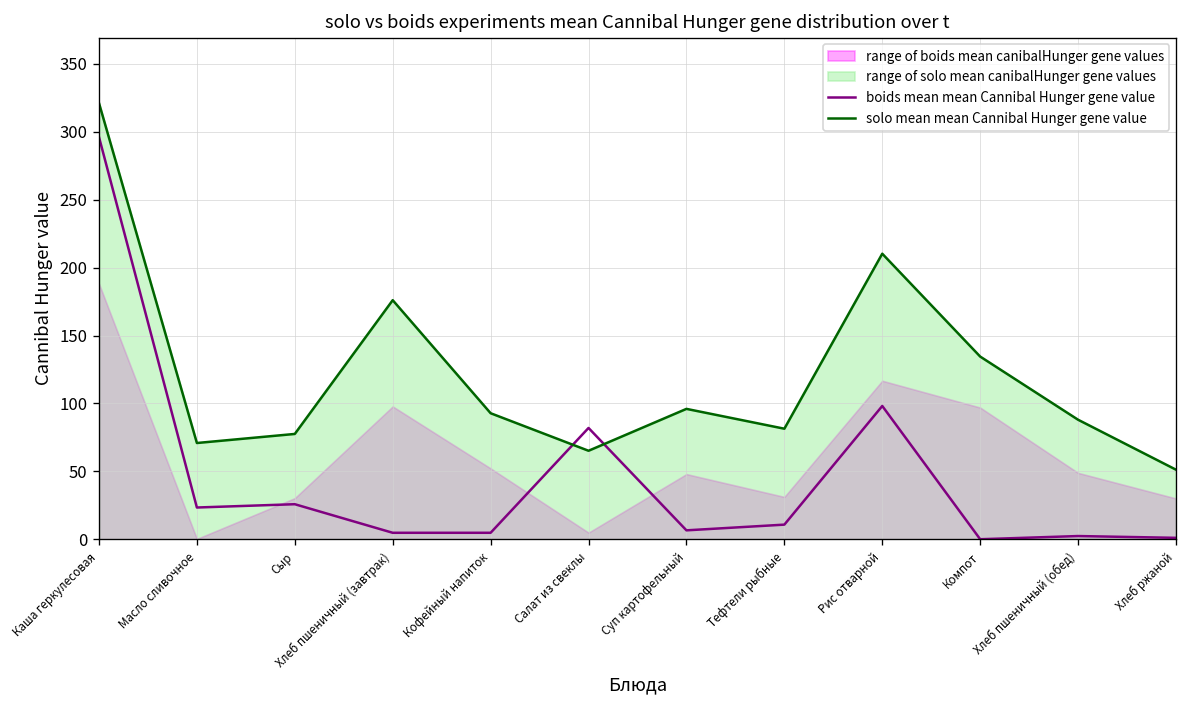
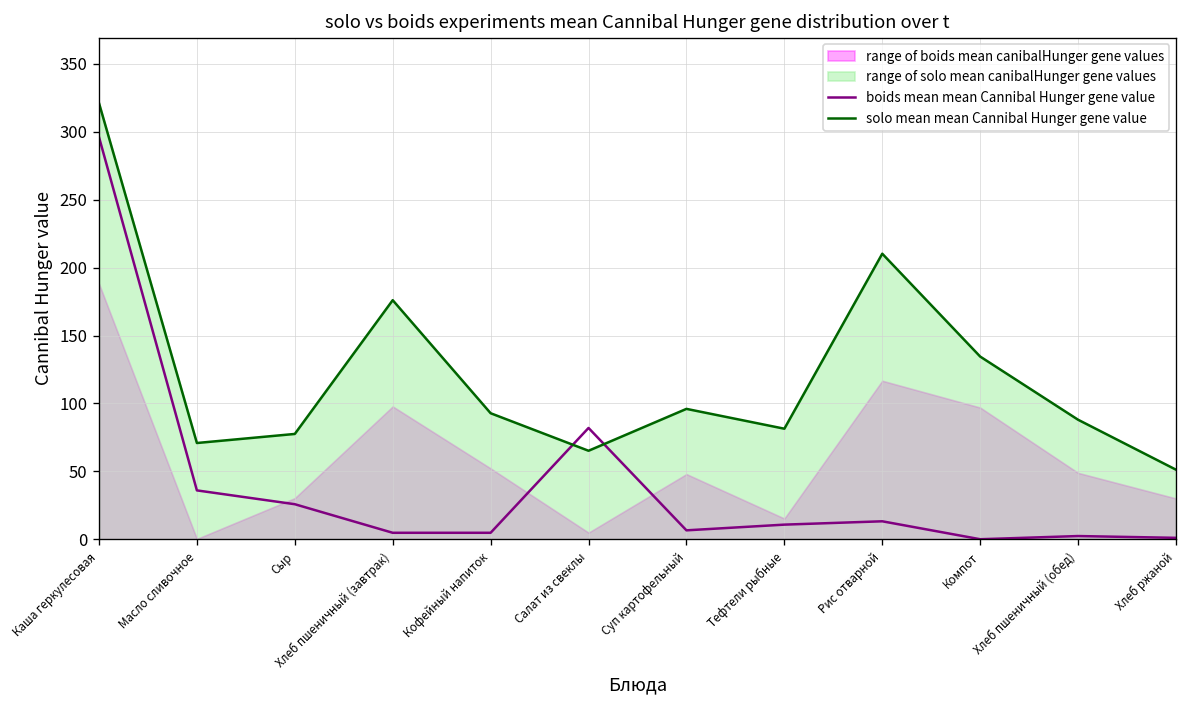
  {
    "boids mean mean Cannibal Hunger gene value": {
      "Каша геркулесовая": 296,
-     "Масло сливочное": 23,
+     "Масло сливочное": 36,
      "Сыр": 26,
      "Хлеб пшеничный (завтрак)": 5,
      "Кофейный напиток": 5,
      "Салат из свеклы": 82,
      "Суп картофельный": 7,
      "Тефтели рыбные": 11,
-     "Рис отварной": 98,
+     "Рис отварной": 13,
      "Компот": 0,
      "Хлеб пшеничный (обед)": 2,
      "Хлеб ржаной": 1
    },
    "range of boids mean canibalHunger gene values": {
      "Каша геркулесовая": 188,
      "Сыр": 30,
      "Хлеб пшеничный (завтрак)": 98,
      "Кофейный напиток": 52,
      "Салат из свеклы": 5,
      "Суп картофельный": 48,
-     "Тефтели рыбные": 31,
+     "Тефтели рыбные": 15,
      "Рис отварной": 117,
      "Компот": 97,
      "Хлеб пшеничный (обед)": 49,
      "Хлеб ржаной": 30
    },
    "range of solo mean canibalHunger gene values": {
      "Каша геркулесовая": 321,
      "Масло сливочное": 71,
      "Сыр": 78,
      "Хлеб пшеничный (завтрак)": 176,
      "Кофейный напиток": 93,
      "Салат из свеклы": 65,
      "Суп картофельный": 96,
      "Тефтели рыбные": 81,
      "Рис отварной": 210,
      "Компот": 135,
      "Хлеб пшеничный (обед)": 88,
      "Хлеб ржаной": 51
    }
  }
